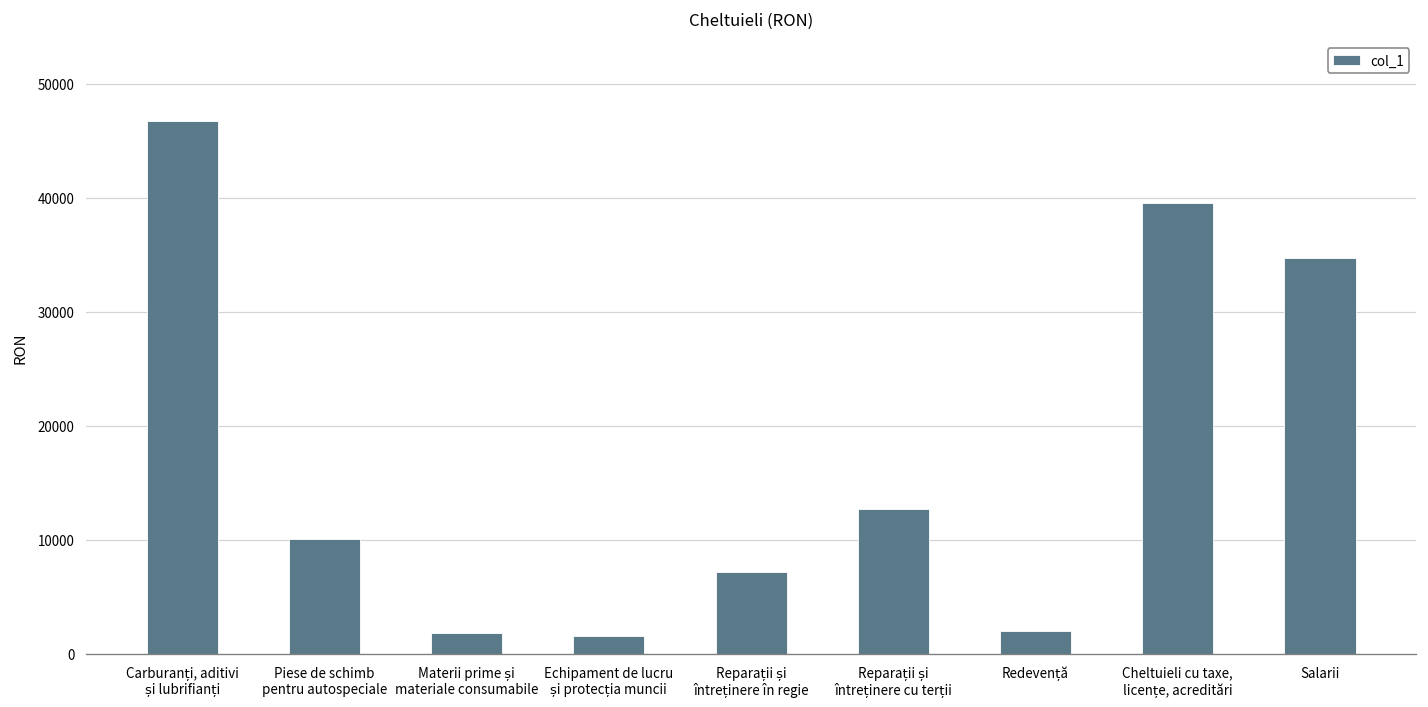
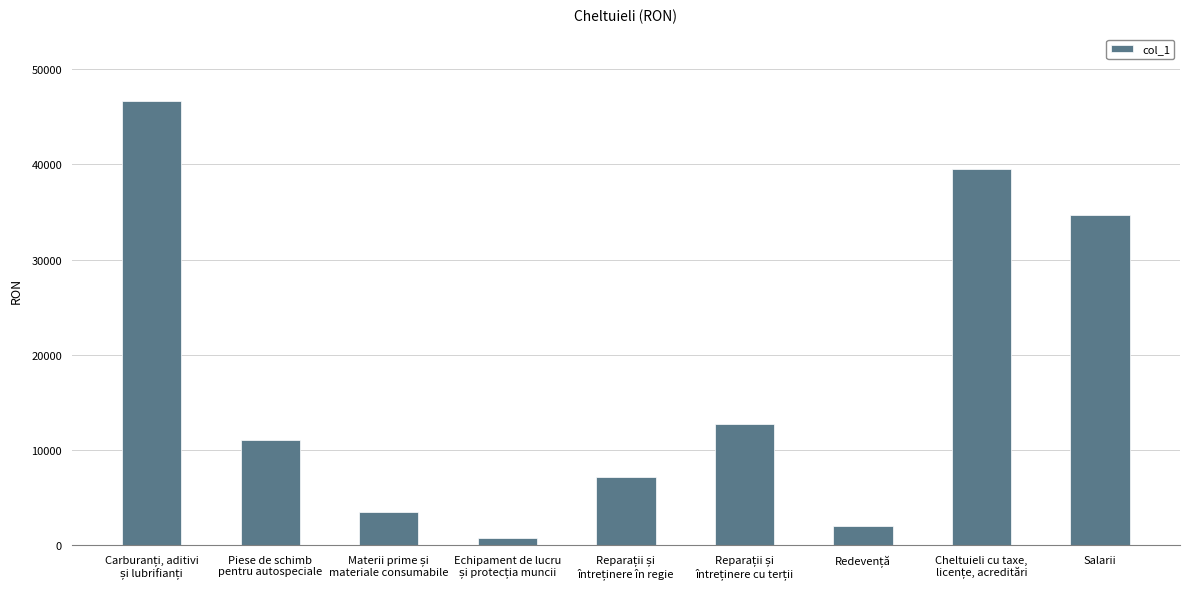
  {
    "Carburanți, aditivi și lubrifianți": 47000,
-   "Piese de schimb pentru autospeciale": 10000,
-   "Materii prime și materiale consumabile": 2000,
-   "Echipament de lucru și protecția muncii": 2000,
+   "Piese de schimb pentru autospeciale": 11000,
+   "Materii prime și materiale consumabile": 3000,
+   "Echipament de lucru și protecția muncii": 1000,
    "Reparații și întreținere în regie": 7000,
    "Reparații și întreținere cu terții": 13000,
    "Redevență": 2000,
    "Cheltuieli cu taxe, licențe, acreditări": 40000,
    "Salarii": 35000
  }
